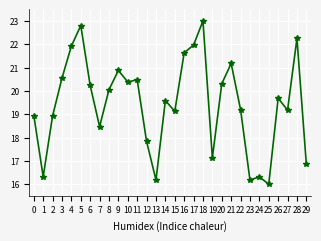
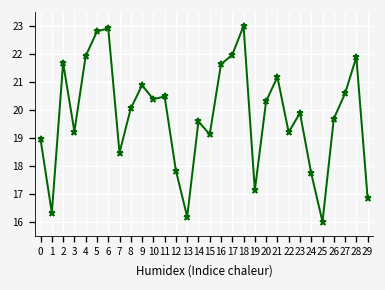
  {
    "0": 18.9,
    "1": 16.3,
-   "2": 18.9,
-   "3": 20.6,
+   "2": 21.7,
+   "3": 19.2,
    "4": 21.9,
    "5": 22.8,
-   "6": 20.2,
+   "6": 22.9,
    "7": 18.5,
    "8": 20.1,
    "9": 20.9,
    "10": 20.4,
    "11": 20.5,
    "12": 17.8,
    "13": 16.2,
    "14": 19.6,
    "15": 19.1,
    "16": 21.6,
    "17": 22.0,
    "18": 23.0,
    "19": 17.1,
    "20": 20.3,
    "21": 21.2,
    "22": 19.2,
-   "23": 16.2,
-   "24": 16.3,
+   "23": 19.9,
+   "24": 17.7,
    "25": 16.0,
    "26": 19.7,
-   "27": 19.2,
-   "28": 22.3,
+   "27": 20.6,
+   "28": 21.9,
    "29": 16.8
  }
